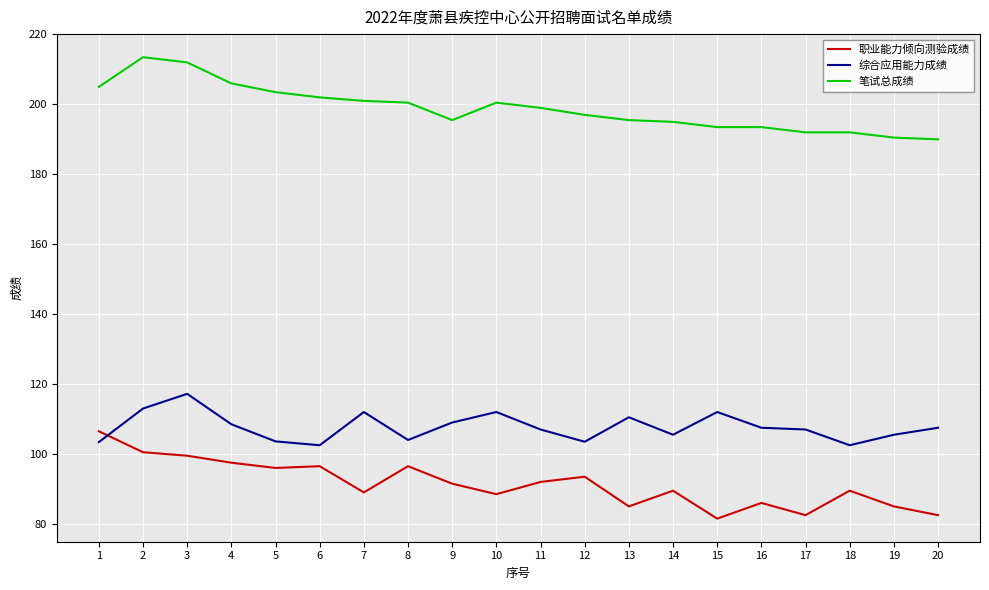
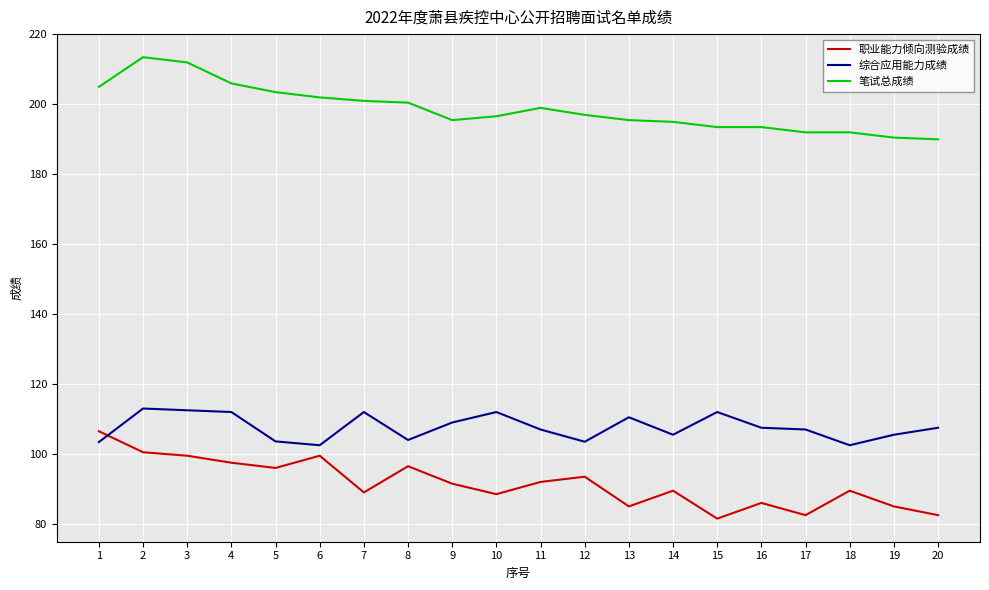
  {
    "职业能力倾向测验成绩": {
      "1": 107,
      "2": 101,
      "3": 100,
      "4": 98,
      "5": 96,
-     "6": 97,
+     "6": 100,
      "7": 89,
      "8": 97,
      "9": 92,
      "10": 89,
      "11": 92,
      "12": 94,
      "13": 85,
      "14": 90,
      "15": 82,
      "16": 86,
      "17": 83,
      "18": 90,
      "19": 85,
      "20": 83
    },
    "综合应用能力成绩": {
      "1": 103,
      "2": 113,
-     "3": 117,
-     "4": 109,
+     "3": 113,
+     "4": 112,
      "5": 104,
      "6": 103,
      "7": 112,
      "8": 104,
      "9": 109,
      "10": 112,
      "11": 107,
      "12": 104,
      "13": 111,
      "14": 106,
      "15": 112,
      "16": 108,
      "17": 107,
      "18": 103,
      "19": 106,
      "20": 108
    },
    "笔试总成绩": {
      "1": 205,
      "2": 214,
      "3": 212,
      "4": 206,
      "5": 204,
      "6": 202,
      "7": 201,
      "8": 201,
      "9": 196,
-     "10": 201,
+     "10": 197,
      "11": 199,
      "12": 197,
      "13": 196,
      "14": 195,
      "15": 194,
      "16": 194,
      "17": 192,
      "18": 192,
      "19": 191,
      "20": 190
    }
  }
